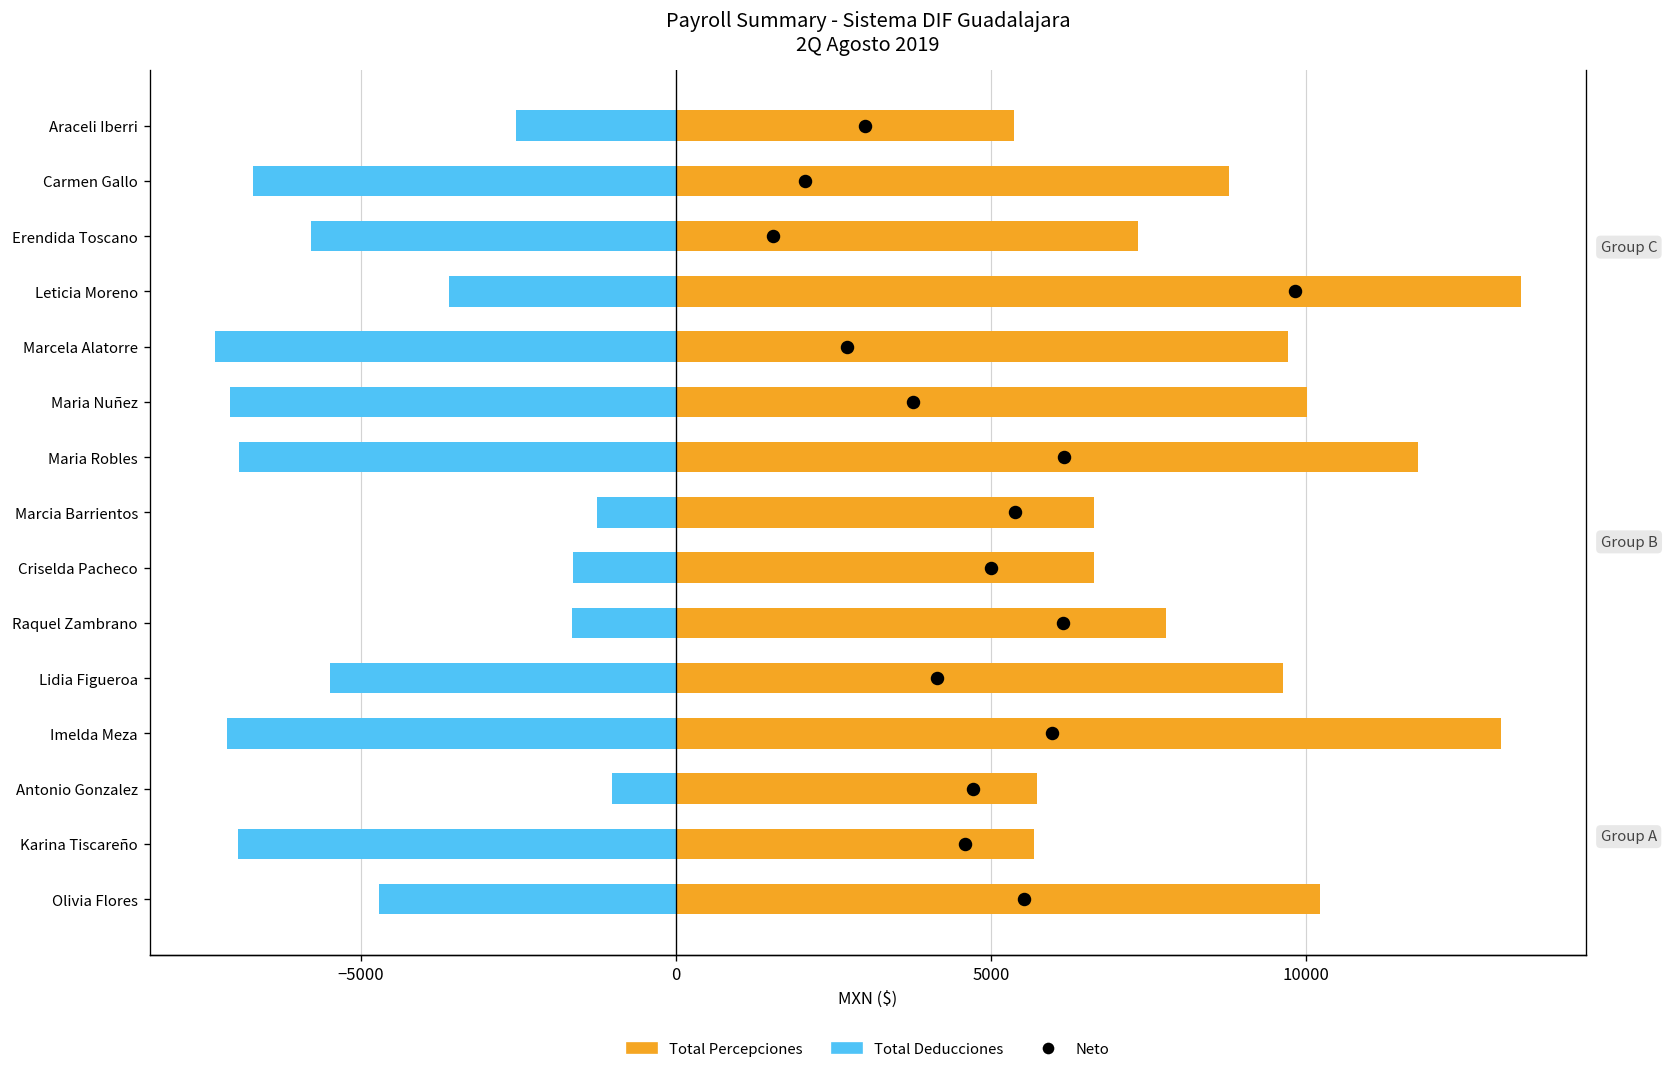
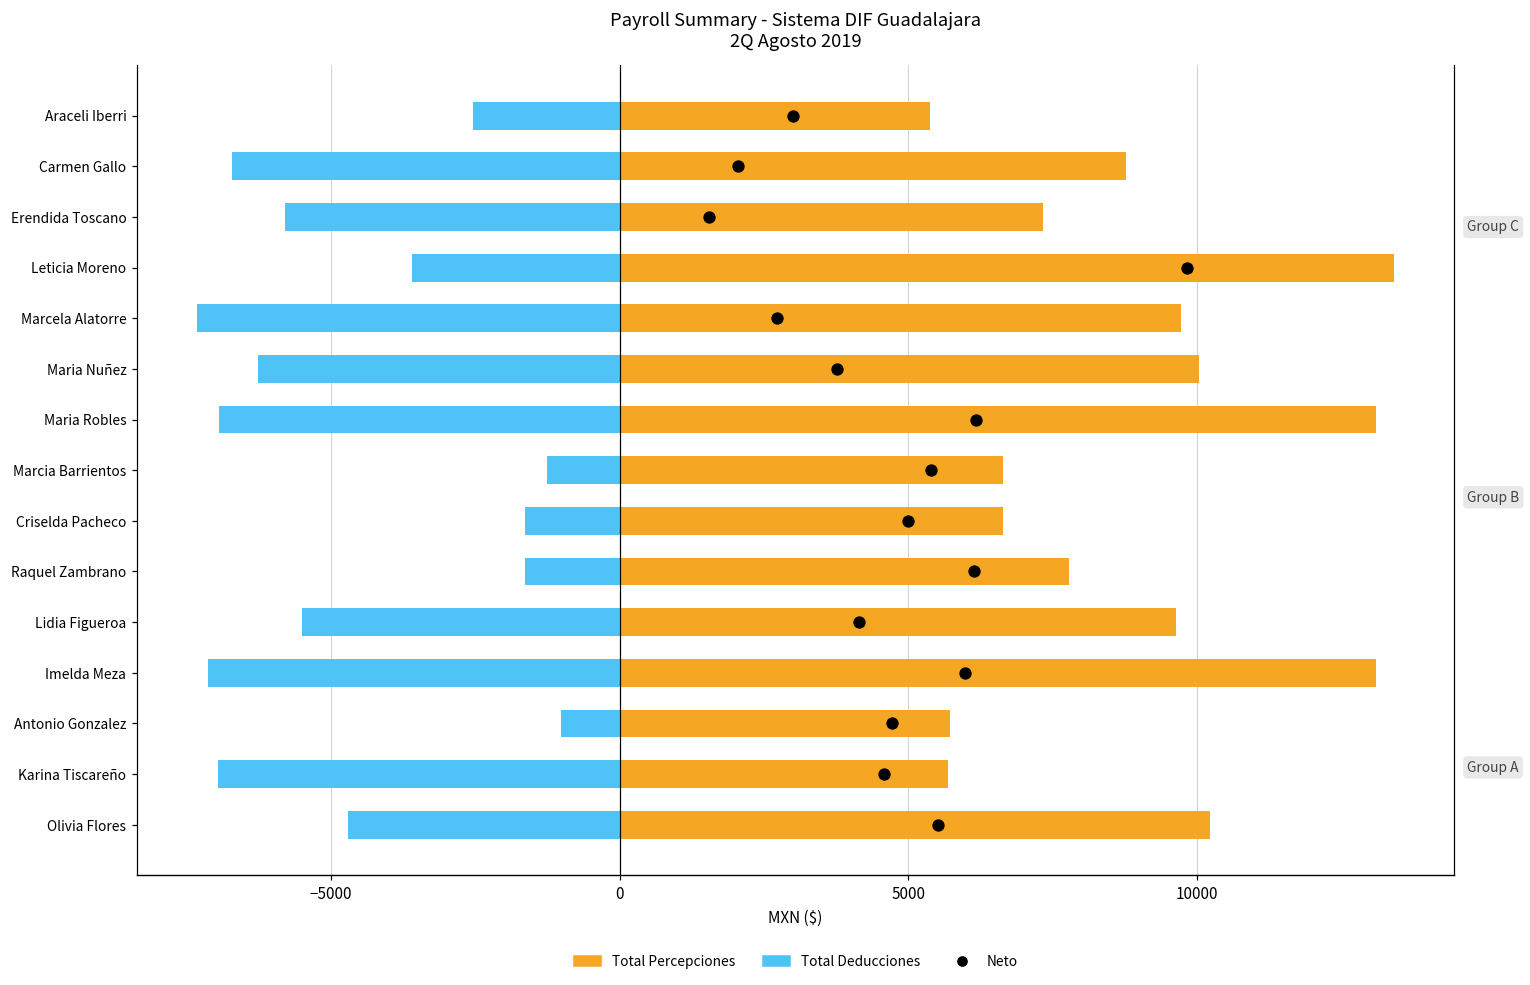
  {
    "Total Percepciones": {
      "Araceli Iberri": 5400,
      "Carmen Gallo": 8800,
      "Erendida Toscano": 7300,
      "Leticia Moreno": 13400,
      "Marcela Alatorre": 9700,
      "Maria Nuñez": 10000,
-     "Maria Robles": 11800,
+     "Maria Robles": 13100,
      "Marcia Barrientos": 6600,
      "Criselda Pacheco": 6600,
      "Raquel Zambrano": 7800,
      "Lidia Figueroa": 9600,
      "Imelda Meza": 13100,
      "Antonio Gonzalez": 5700,
      "Karina Tiscareño": 5700,
      "Olivia Flores": 10200
    },
    "Total Deducciones": {
      "Araceli Iberri": -2500,
      "Carmen Gallo": -6700,
      "Erendida Toscano": -5800,
      "Leticia Moreno": -3600,
      "Marcela Alatorre": -7300,
-     "Maria Nuñez": -7100,
+     "Maria Nuñez": -6300,
      "Maria Robles": -6900,
      "Marcia Barrientos": -1300,
      "Criselda Pacheco": -1600,
      "Raquel Zambrano": -1600,
      "Lidia Figueroa": -5500,
      "Imelda Meza": -7100,
      "Antonio Gonzalez": -1000,
      "Karina Tiscareño": -6900,
      "Olivia Flores": -4700
    }
  }
